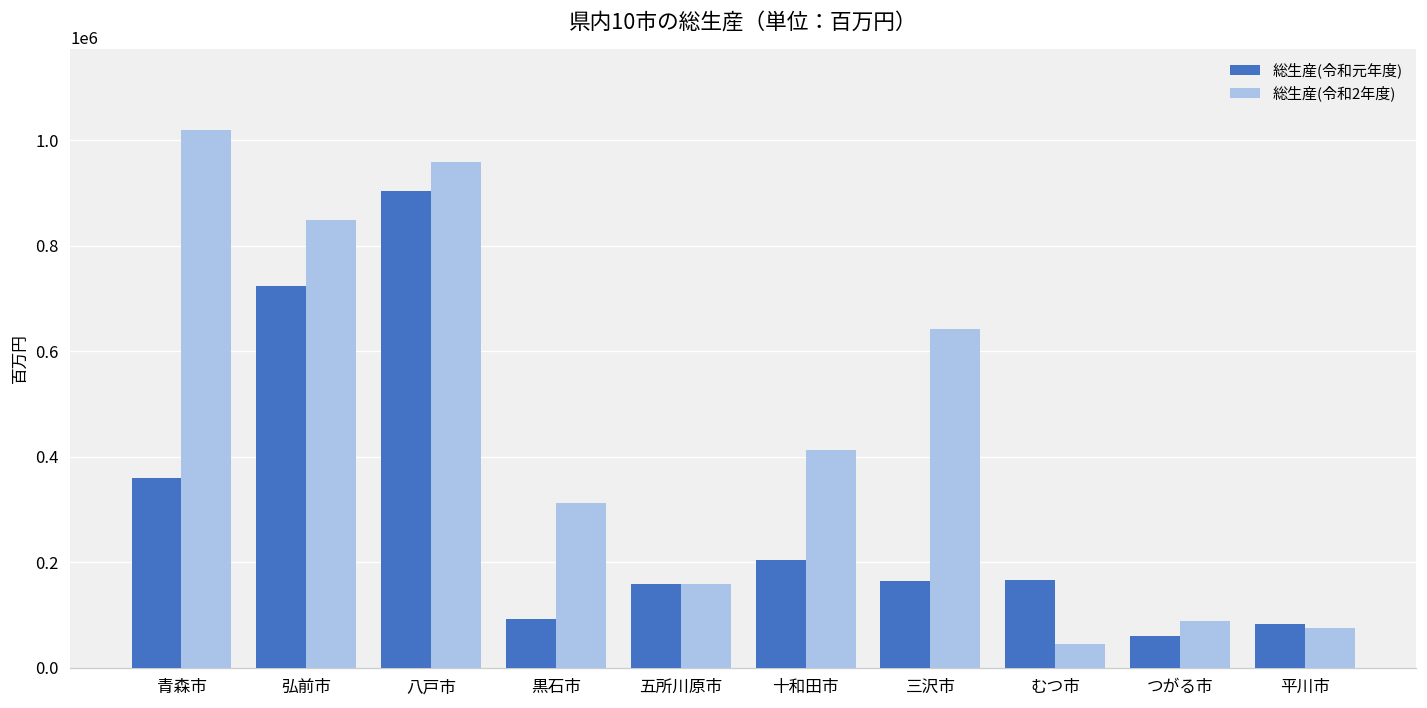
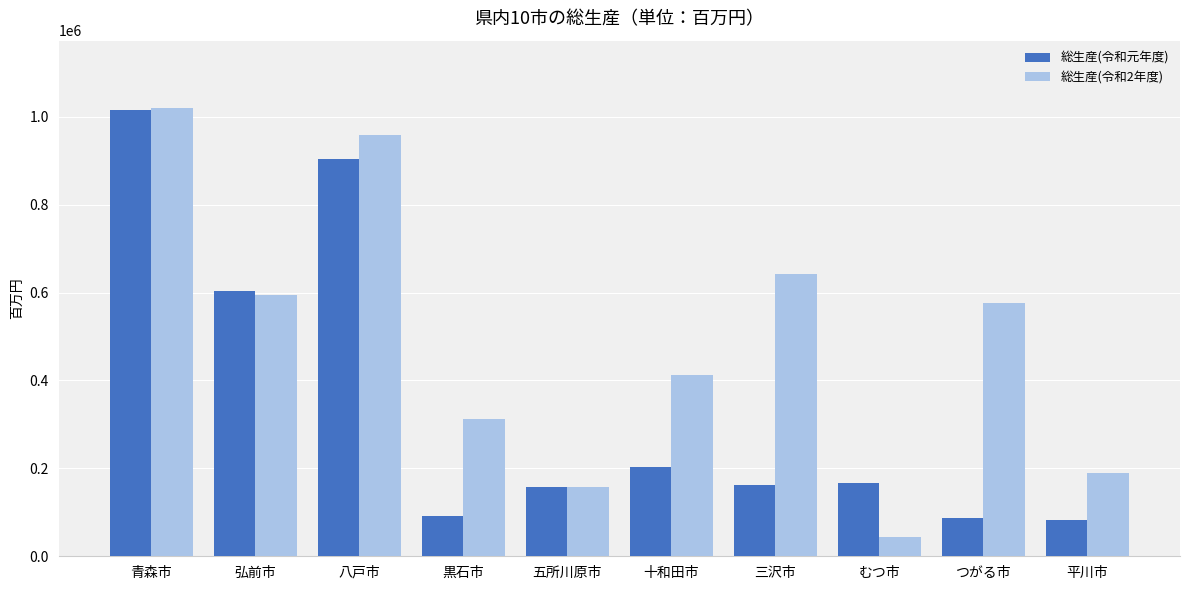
  {
    "総生産(令和元年度)": {
-     "青森市": 360000,
-     "弘前市": 720000,
+     "青森市": 1020000,
+     "弘前市": 600000,
      "八戸市": 900000,
      "黒石市": 90000,
      "五所川原市": 160000,
      "十和田市": 200000,
      "三沢市": 160000,
      "むつ市": 170000,
-     "つがる市": 60000,
+     "つがる市": 90000,
      "平川市": 80000
    },
    "総生産(令和2年度)": {
      "青森市": 1020000,
-     "弘前市": 850000,
+     "弘前市": 590000,
      "八戸市": 960000,
      "黒石市": 310000,
      "五所川原市": 160000,
      "十和田市": 410000,
      "三沢市": 640000,
      "むつ市": 40000,
-     "つがる市": 90000,
-     "平川市": 70000
+     "つがる市": 580000,
+     "平川市": 190000
    }
  }
